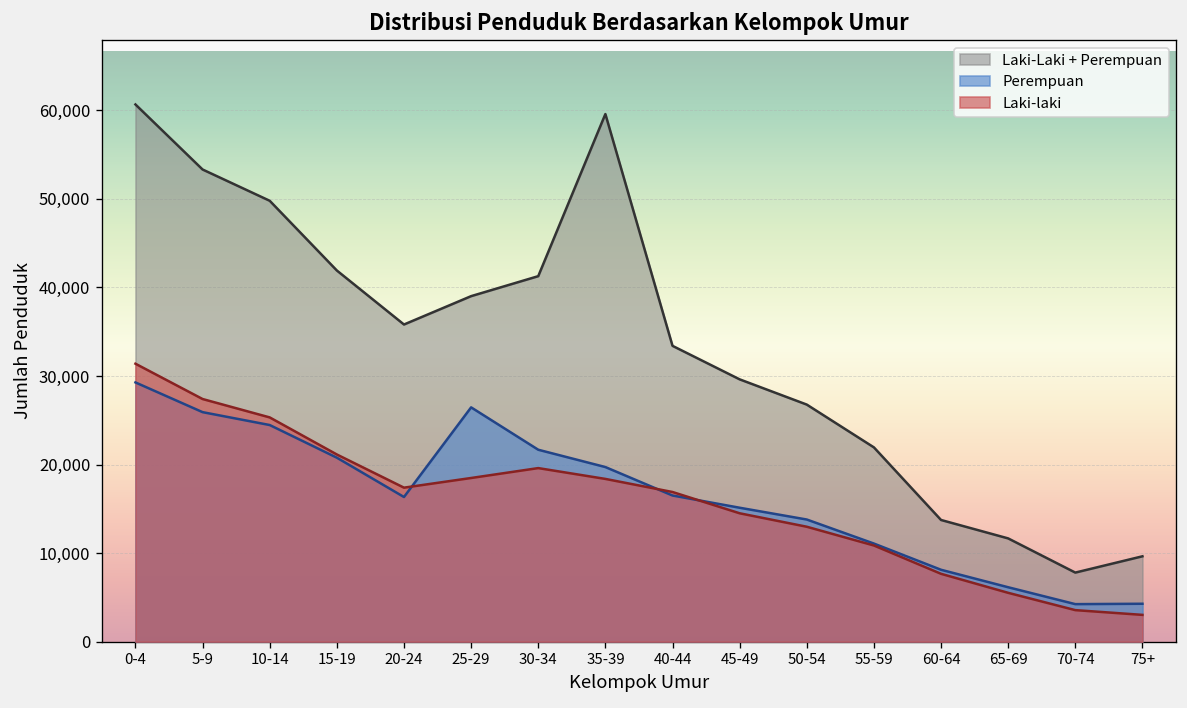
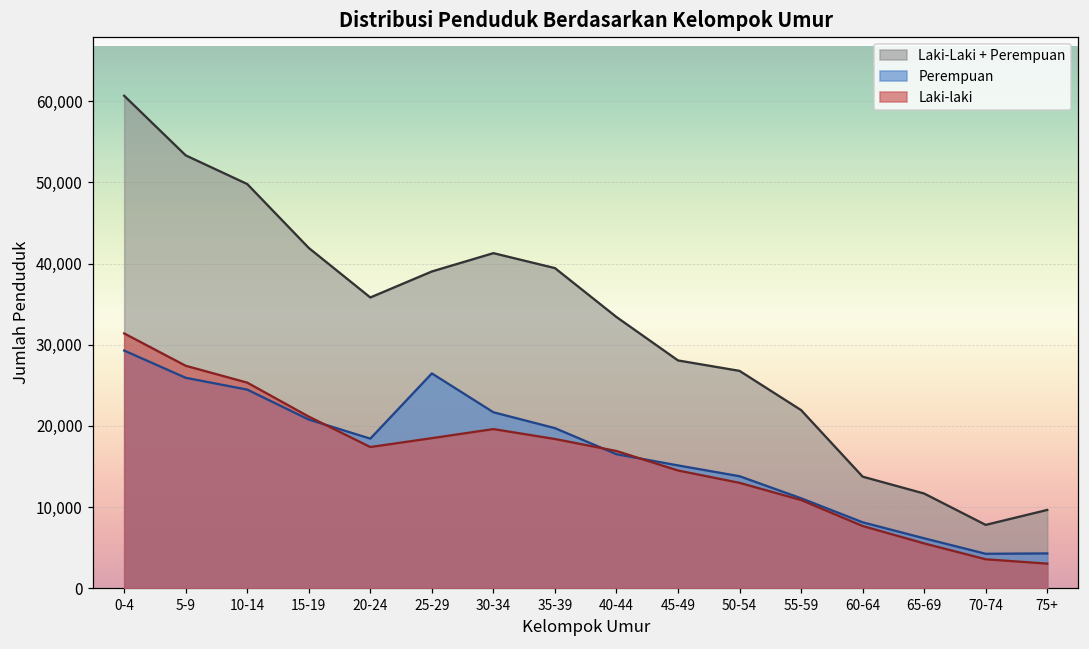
  {
    "Laki-Laki + Perempuan": {
      "0-4": "61,000",
      "5-9": "53,000",
      "10-14": "50,000",
      "15-19": "42,000",
      "20-24": "36,000",
      "25-29": "39,000",
      "30-34": "41,000",
-     "35-39": "60,000",
+     "35-39": "39,000",
      "40-44": "33,000",
-     "45-49": "30,000",
+     "45-49": "28,000",
      "50-54": "27,000",
      "55-59": "22,000",
      "60-64": "14,000",
      "65-69": "12,000",
      "70-74": "8,000",
      "75+": "10,000"
    },
    "Perempuan": {
      "0-4": "29,000",
      "5-9": "26,000",
      "10-14": "24,000",
      "15-19": "21,000",
-     "20-24": "16,000",
+     "20-24": "18,000",
      "25-29": "26,000",
      "30-34": "22,000",
      "35-39": "20,000",
      "40-44": "17,000",
      "45-49": "15,000",
      "50-54": "14,000",
      "60-64": "8,000",
      "65-69": "6,000",
      "70-74": "4,000",
      "75+": "4,000"
    },
    "Laki-laki": {
      "0-4": "31,000",
      "5-9": "27,000",
      "10-14": "25,000",
      "15-19": "21,000",
      "20-24": "17,000",
      "25-29": "18,000",
      "30-34": "20,000",
      "35-39": "18,000",
      "40-44": "17,000",
      "45-49": "15,000",
      "50-54": "13,000",
      "60-64": "8,000",
      "65-69": "6,000",
      "70-74": "4,000",
      "75+": "3,000"
    }
  }
